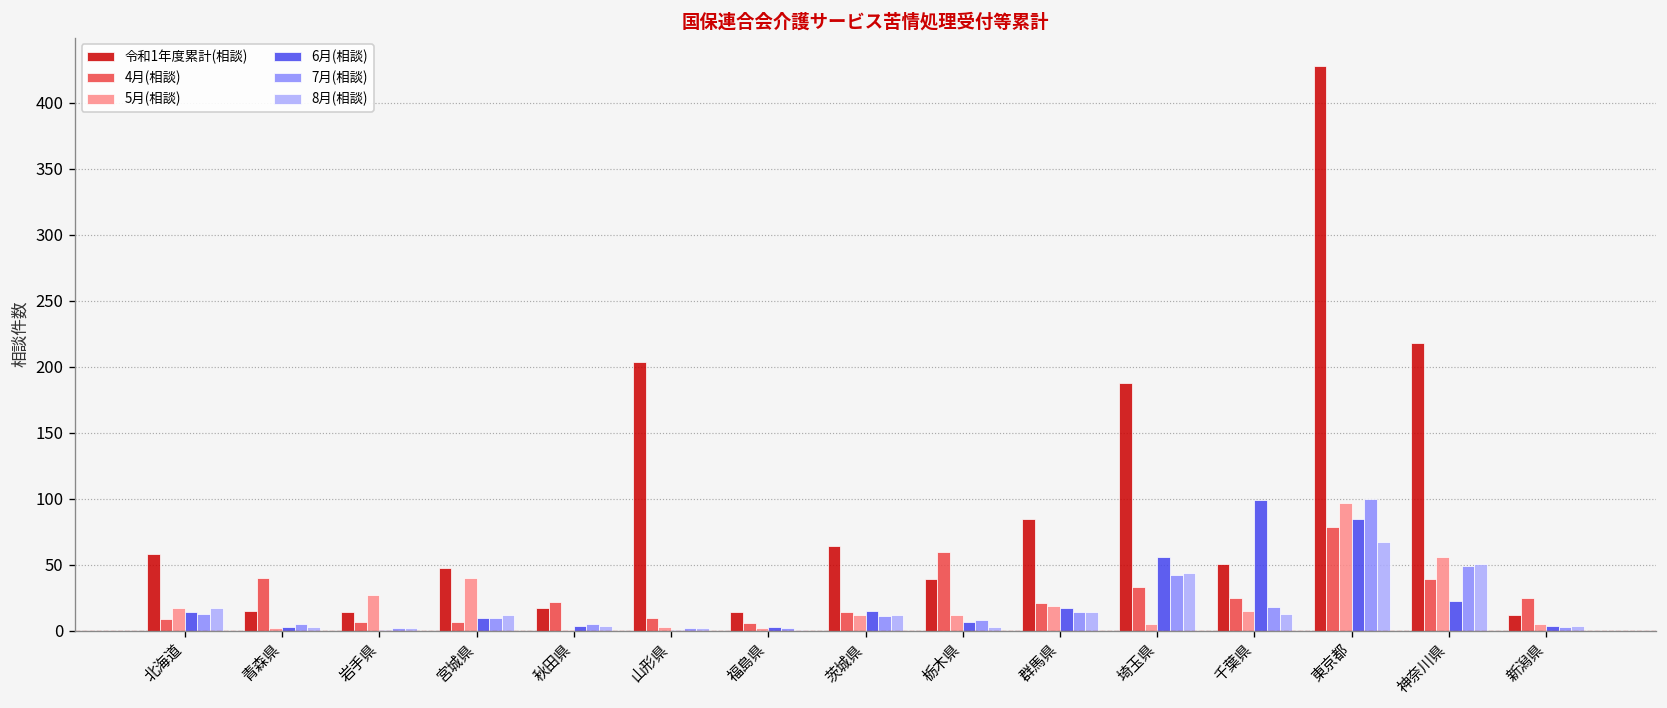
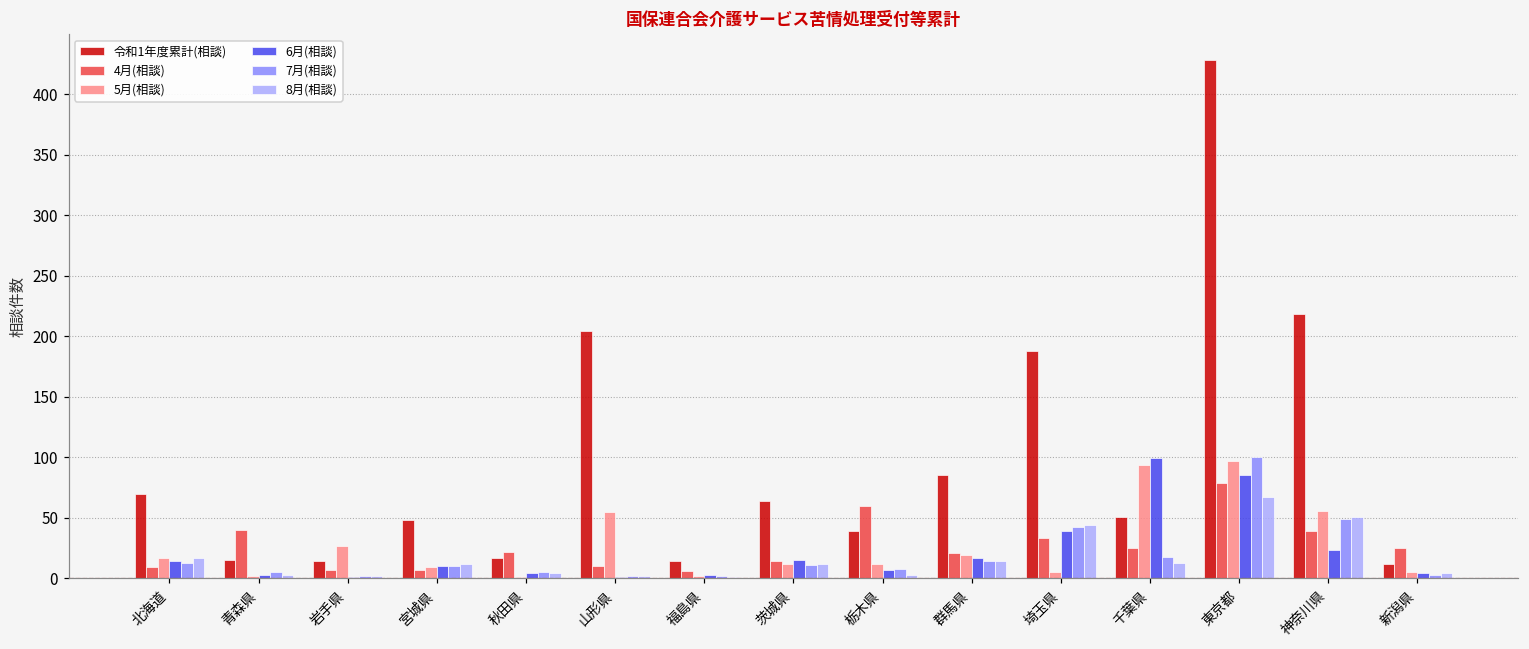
  {
    "令和1年度累計(相談)": {
-     "北海道": 58,
+     "北海道": 70,
      "青森県": 15,
      "岩手県": 14,
      "宮城県": 48,
      "秋田県": 17,
      "山形県": 204,
      "福島県": 14,
      "茨城県": 64,
      "栃木県": 39,
      "群馬県": 85,
      "埼玉県": 188,
      "千葉県": 51,
      "東京都": 428,
      "神奈川県": 218,
      "新潟県": 12
    },
    "4月(相談)": {
      "北海道": 9,
      "青森県": 40,
      "岩手県": 7,
      "宮城県": 7,
      "秋田県": 22,
      "山形県": 10,
      "福島県": 6,
      "茨城県": 14,
      "栃木県": 60,
      "群馬県": 21,
      "埼玉県": 33,
      "千葉県": 25,
      "東京都": 79,
      "神奈川県": 39,
      "新潟県": 25
    },
    "5月(相談)": {
      "北海道": 17,
      "岩手県": 27,
-     "宮城県": 40,
-     "山形県": 3,
+     "宮城県": 9,
+     "山形県": 55,
      "茨城県": 12,
      "栃木県": 12,
      "群馬県": 19,
      "埼玉県": 5,
-     "千葉県": 15,
+     "千葉県": 94,
      "東京都": 97,
      "神奈川県": 56,
      "新潟県": 5
    },
    "6月(相談)": {
      "北海道": 14,
      "青森県": 3,
      "宮城県": 10,
      "秋田県": 4,
      "福島県": 3,
      "茨城県": 15,
      "栃木県": 7,
      "群馬県": 17,
-     "埼玉県": 56,
+     "埼玉県": 39,
      "千葉県": 99,
      "東京都": 85,
      "神奈川県": 23,
      "新潟県": 4
    }
  }
